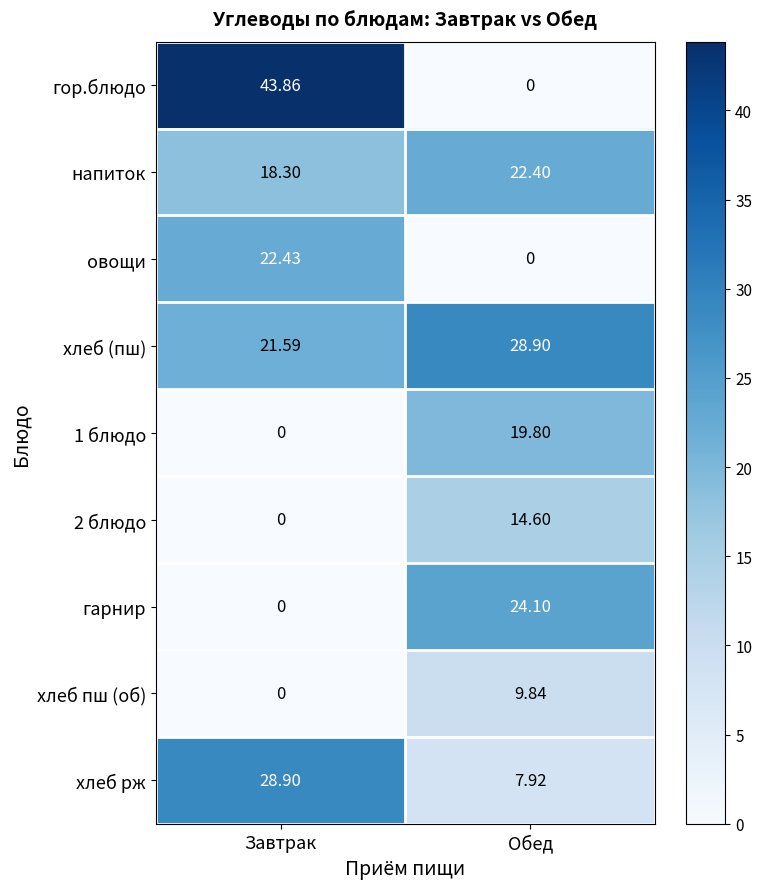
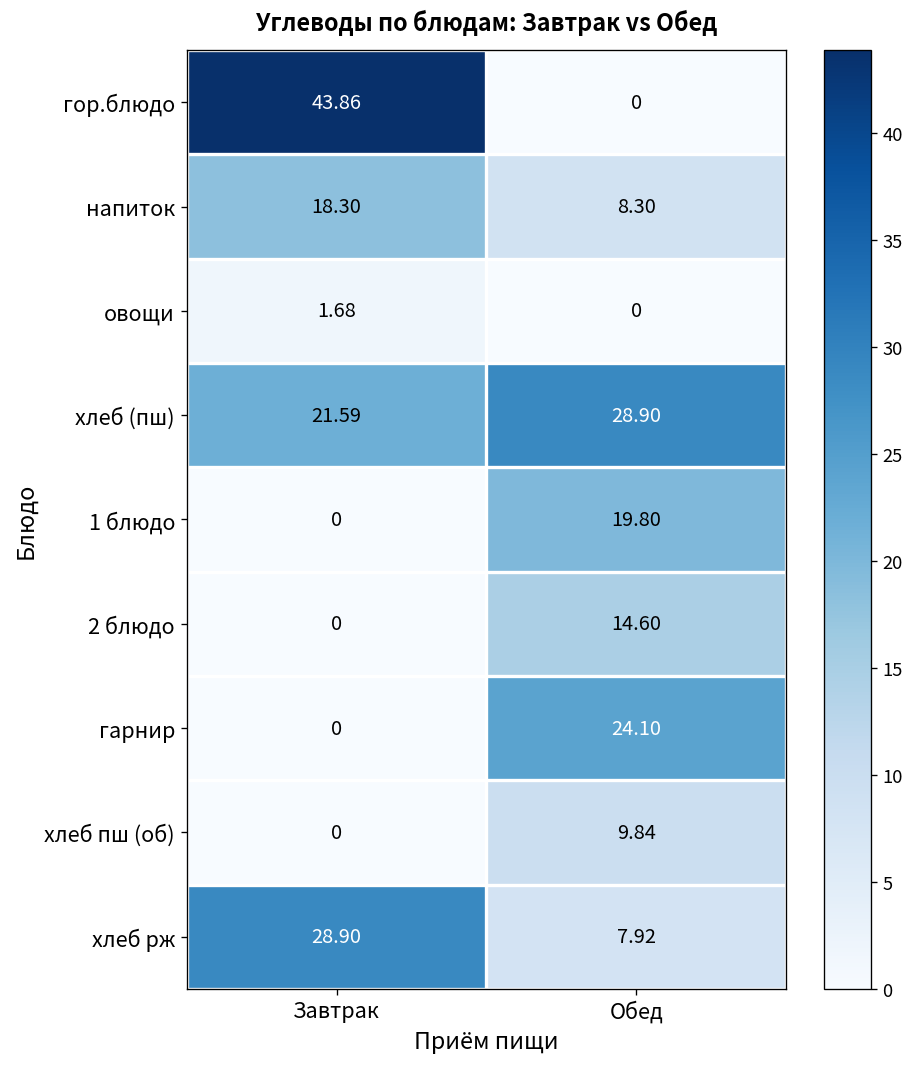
  {
    "гор.блюдо": {
      "Завтрак": 43.86,
      "Обед": 0
    },
    "напиток": {
      "Завтрак": 18.30,
-     "Обед": 22.40
+     "Обед": 8.30
    },
    "овощи": {
-     "Завтрак": 22.43,
+     "Завтрак": 1.68,
      "Обед": 0
    },
    "хлеб (пш)": {
      "Завтрак": 21.59,
      "Обед": 28.90
    },
    "1 блюдо": {
      "Завтрак": 0,
      "Обед": 19.80
    },
    "2 блюдо": {
      "Завтрак": 0,
      "Обед": 14.60
    },
    "гарнир": {
      "Завтрак": 0,
      "Обед": 24.10
    },
    "хлеб пш (об)": {
      "Завтрак": 0,
      "Обед": 9.84
    },
    "хлеб рж": {
      "Завтрак": 28.90,
      "Обед": 7.92
    }
  }
